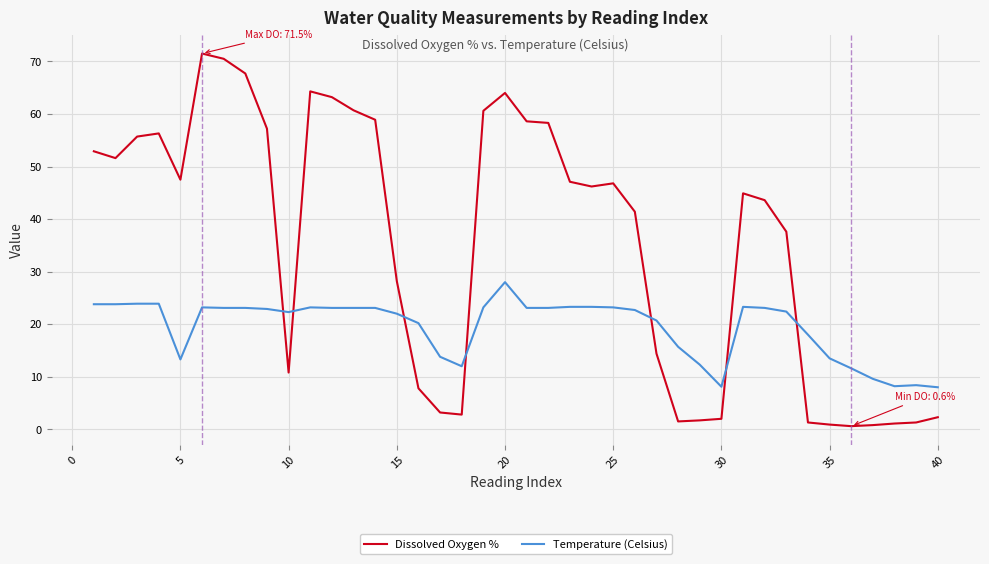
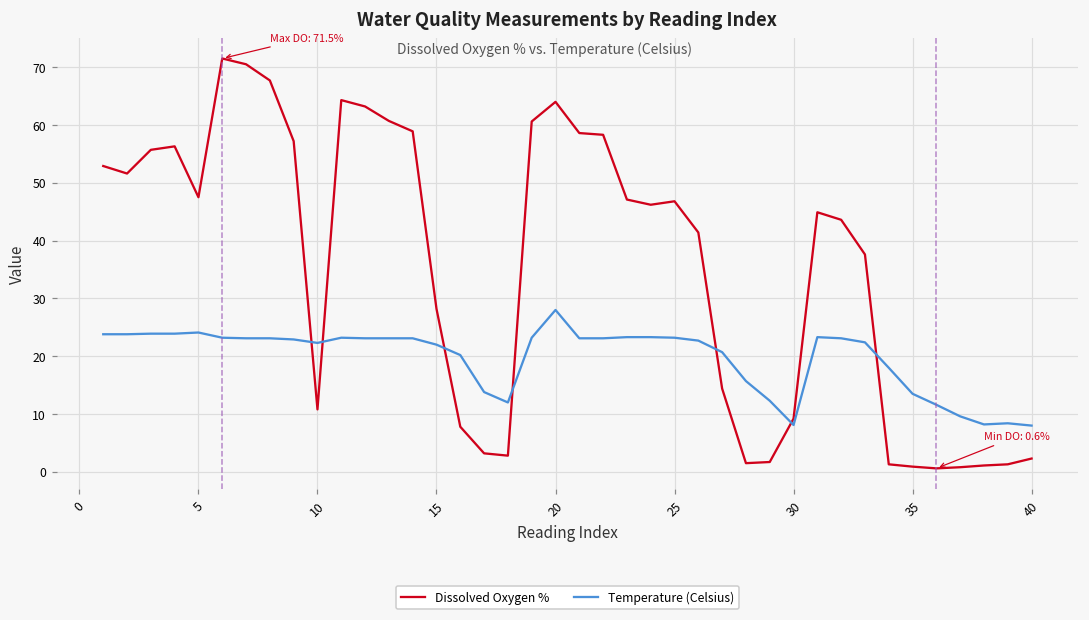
  {
    "Dissolved Oxygen %": {
      "5": 48,
      "10": 11,
      "15": 28,
      "20": 64,
      "25": 47,
-     "30": 2,
+     "30": 9,
      "35": 1
    },
    "Temperature (Celsius)": {
-     "5": 13,
+     "5": 24,
      "10": 22,
      "15": 22,
      "20": 28,
      "25": 23,
      "30": 8,
      "35": 14,
      "40": 8
    }
  }
